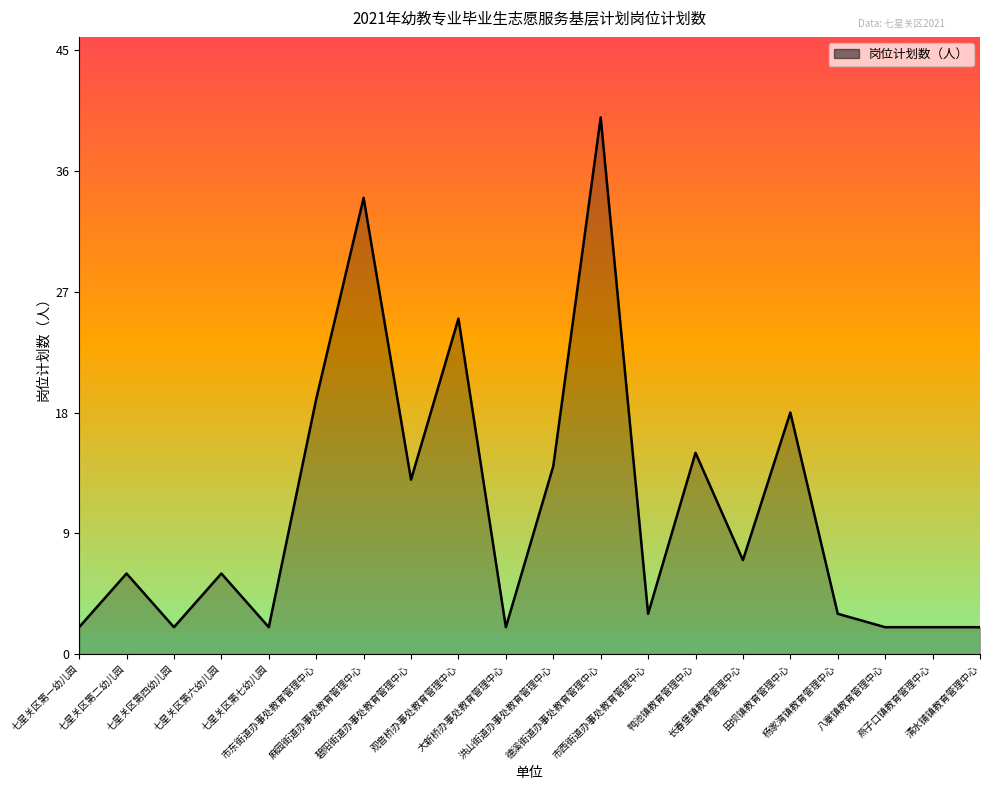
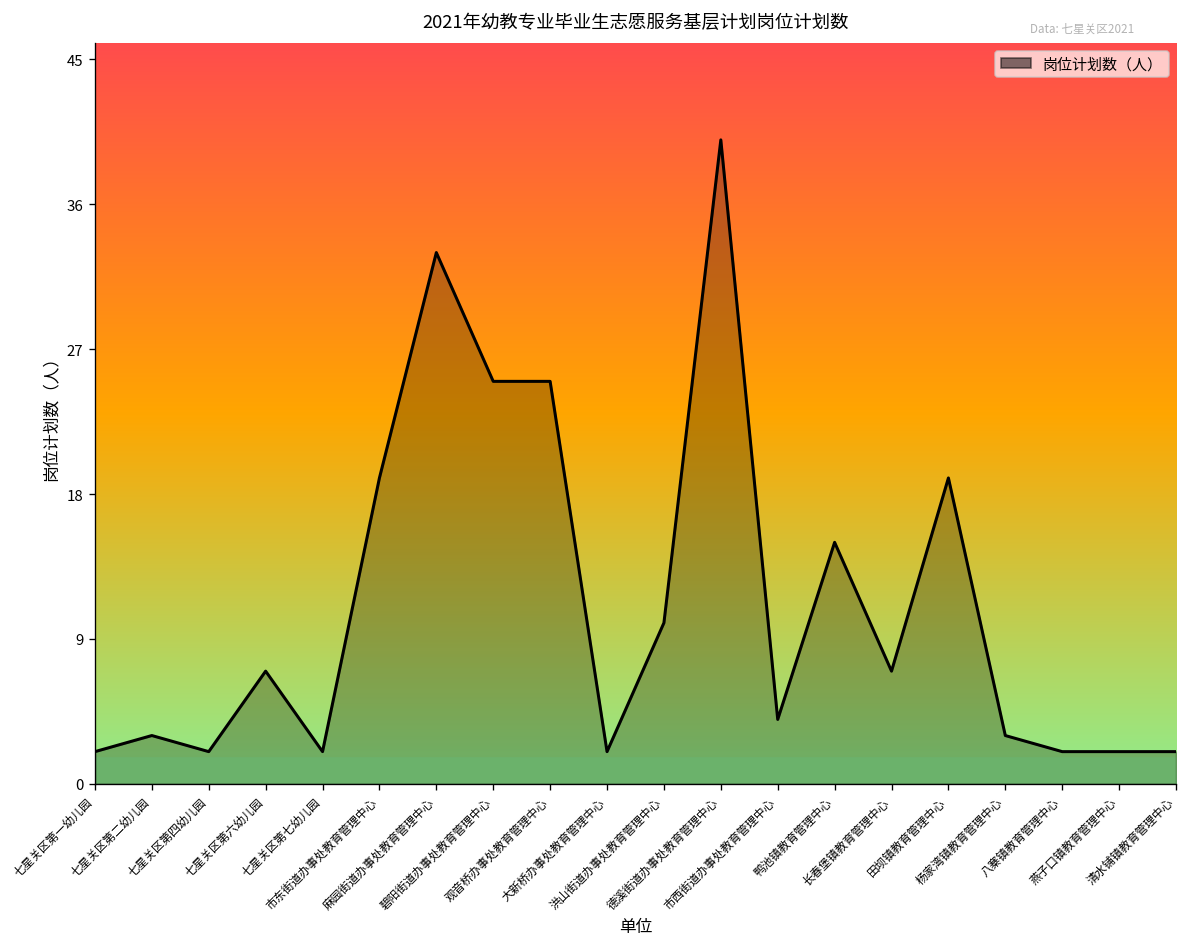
  {
    "七星关区第一幼儿园": 2,
-   "七星关区第二幼儿园": 6,
+   "七星关区第二幼儿园": 3,
    "七星关区第四幼儿园": 2,
-   "七星关区第六幼儿园": 6,
+   "七星关区第六幼儿园": 7,
    "七星关区第七幼儿园": 2,
    "市东街道办事处教育管理中心": 19,
-   "麻园街道办事处教育管理中心": 34,
-   "碧阳街道办事处教育管理中心": 13,
+   "麻园街道办事处教育管理中心": 33,
+   "碧阳街道办事处教育管理中心": 25,
    "观音桥办事处教育管理中心": 25,
    "大新桥办事处教育管理中心": 2,
-   "洪山街道办事处教育管理中心": 14,
+   "洪山街道办事处教育管理中心": 10,
    "德溪街道办事处教育管理中心": 40,
-   "市西街道办事处教育管理中心": 3,
+   "市西街道办事处教育管理中心": 4,
    "鸭池镇教育管理中心": 15,
    "长春堡镇教育管理中心": 7,
-   "田坝镇教育管理中心": 18,
+   "田坝镇教育管理中心": 19,
    "杨家湾镇教育管理中心": 3,
    "八寨镇教育管理中心": 2,
    "燕子口镇教育管理中心": 2,
    "清水铺镇教育管理中心": 2
  }
